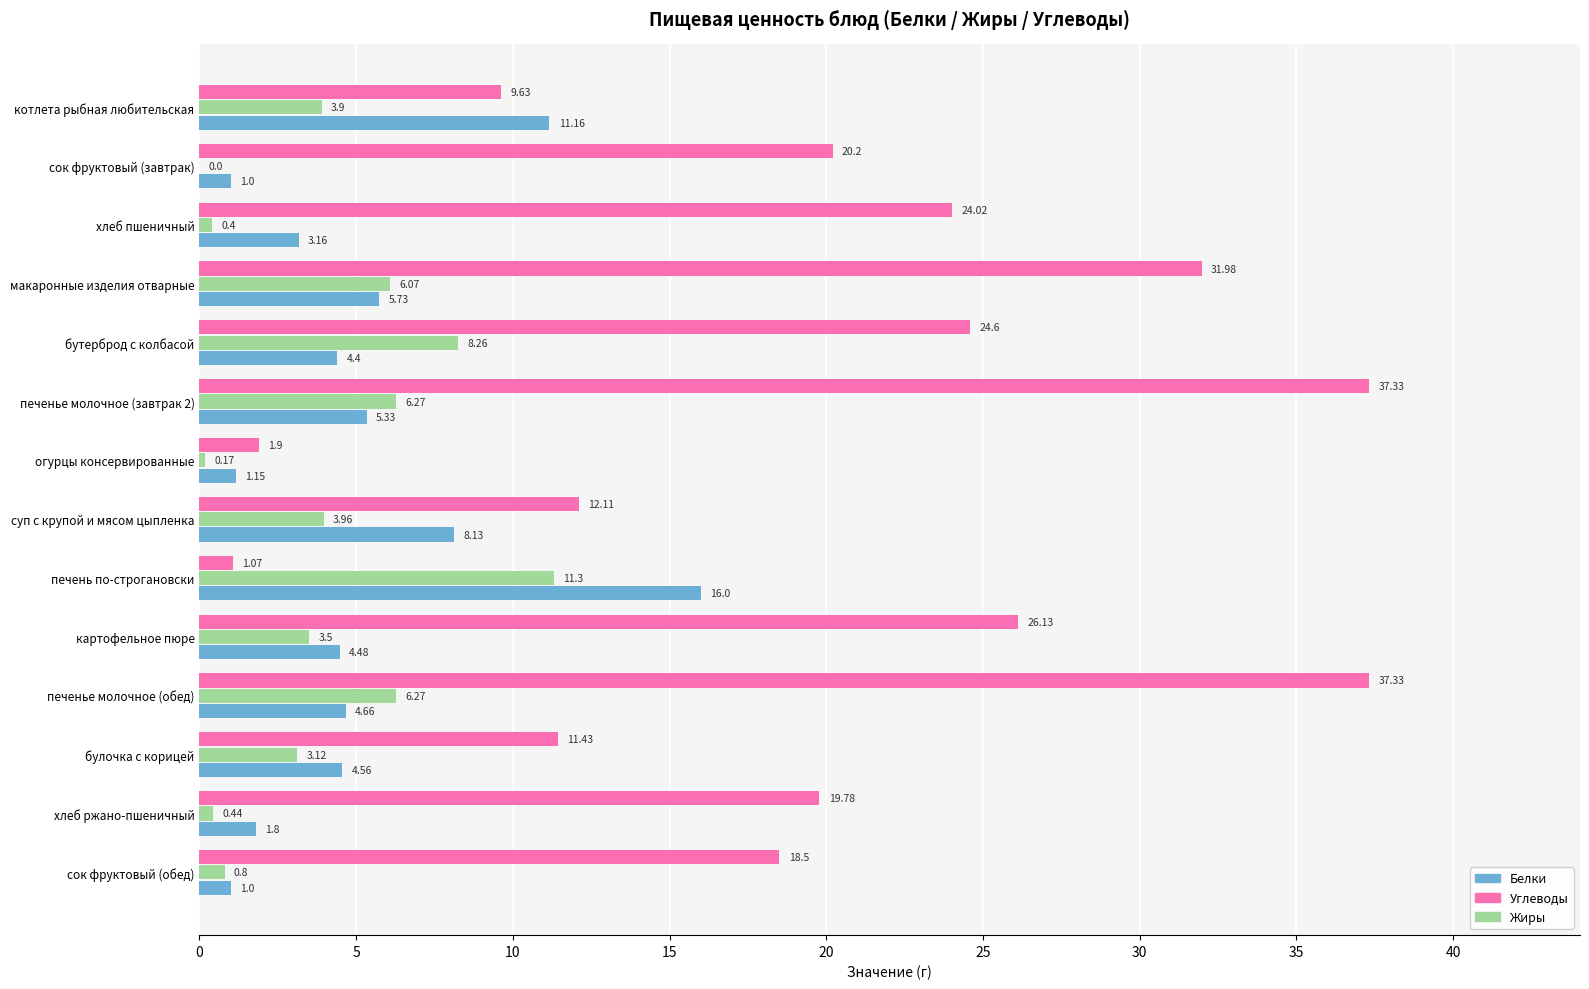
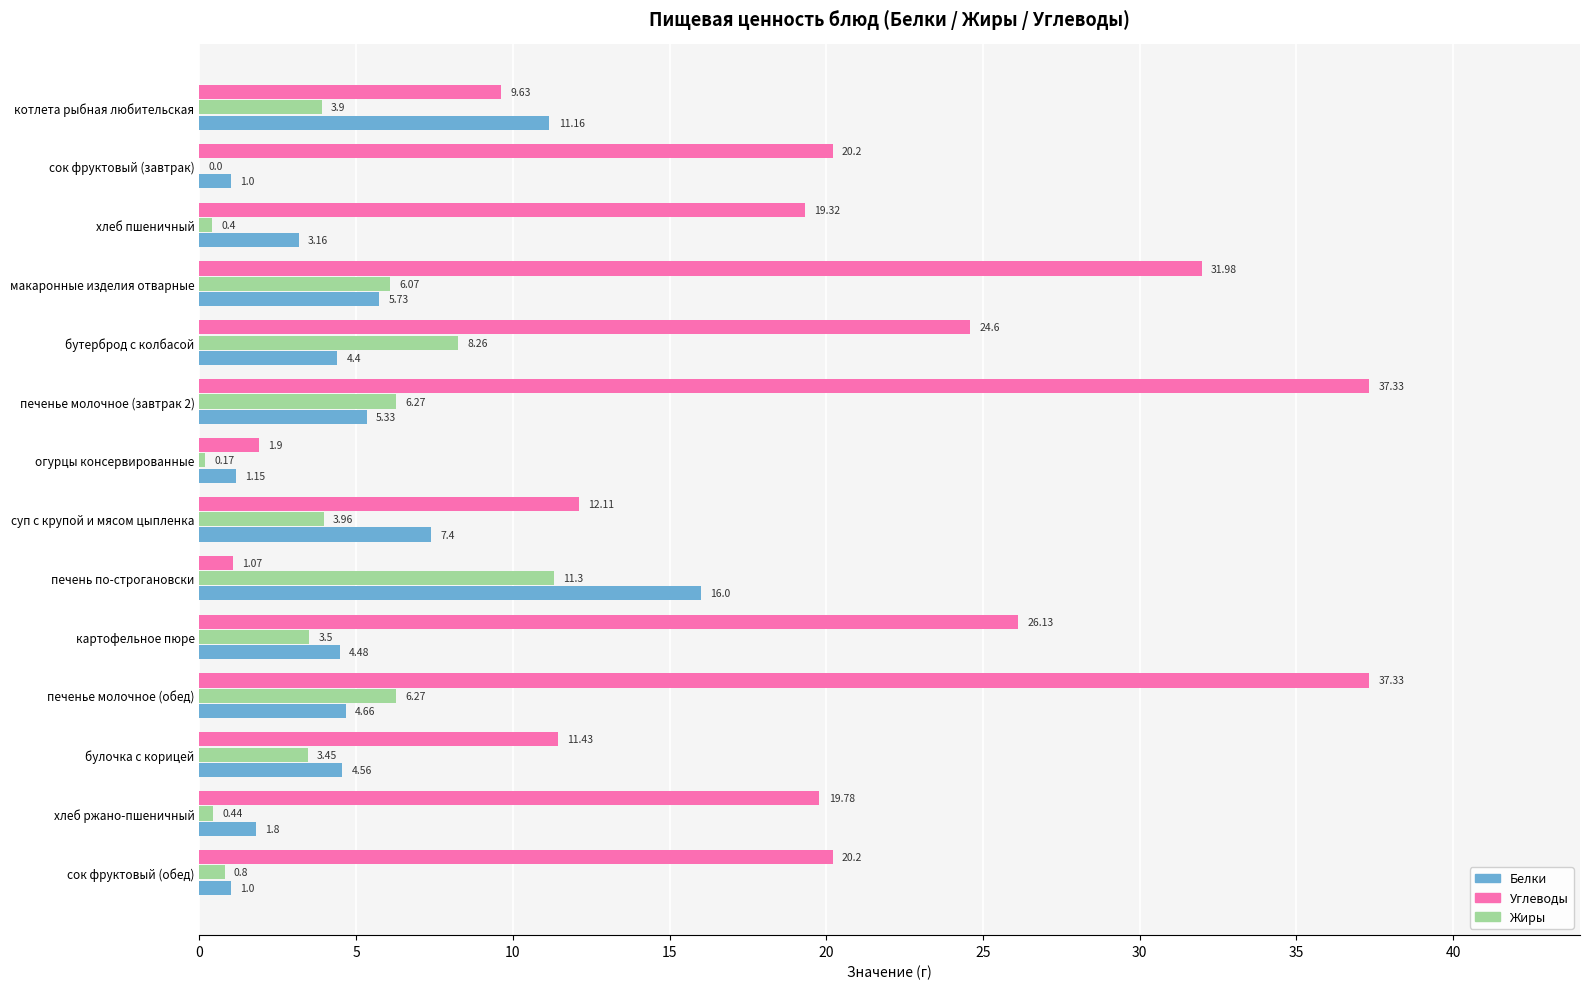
  {
    "Белки": {
      "котлета рыбная любительская": 11.16,
      "сок фруктовый (завтрак)": 1.0,
      "хлеб пшеничный": 3.16,
      "макаронные изделия отварные": 5.73,
      "бутерброд с колбасой": 4.4,
      "печенье молочное (завтрак 2)": 5.33,
      "огурцы консервированные": 1.15,
-     "суп с крупой и мясом цыпленка": 8.13,
+     "суп с крупой и мясом цыпленка": 7.4,
      "печень по-строгановски": 16.0,
      "картофельное пюре": 4.48,
      "печенье молочное (обед)": 4.66,
      "булочка с корицей": 4.56,
      "хлеб ржано-пшеничный": 1.8,
      "сок фруктовый (обед)": 1.0
    },
    "Жиры": {
      "котлета рыбная любительская": 3.9,
      "сок фруктовый (завтрак)": 0.0,
      "хлеб пшеничный": 0.4,
      "макаронные изделия отварные": 6.07,
      "бутерброд с колбасой": 8.26,
      "печенье молочное (завтрак 2)": 6.27,
      "огурцы консервированные": 0.17,
      "суп с крупой и мясом цыпленка": 3.96,
      "печень по-строгановски": 11.3,
      "картофельное пюре": 3.5,
      "печенье молочное (обед)": 6.27,
-     "булочка с корицей": 3.12,
+     "булочка с корицей": 3.45,
      "хлеб ржано-пшеничный": 0.44,
      "сок фруктовый (обед)": 0.8
    },
    "Углеводы": {
      "котлета рыбная любительская": 9.63,
      "сок фруктовый (завтрак)": 20.2,
-     "хлеб пшеничный": 24.02,
+     "хлеб пшеничный": 19.32,
      "макаронные изделия отварные": 31.98,
      "бутерброд с колбасой": 24.6,
      "печенье молочное (завтрак 2)": 37.33,
      "огурцы консервированные": 1.9,
      "суп с крупой и мясом цыпленка": 12.11,
      "печень по-строгановски": 1.07,
      "картофельное пюре": 26.13,
      "печенье молочное (обед)": 37.33,
      "булочка с корицей": 11.43,
      "хлеб ржано-пшеничный": 19.78,
-     "сок фруктовый (обед)": 18.5
+     "сок фруктовый (обед)": 20.2
    }
  }
